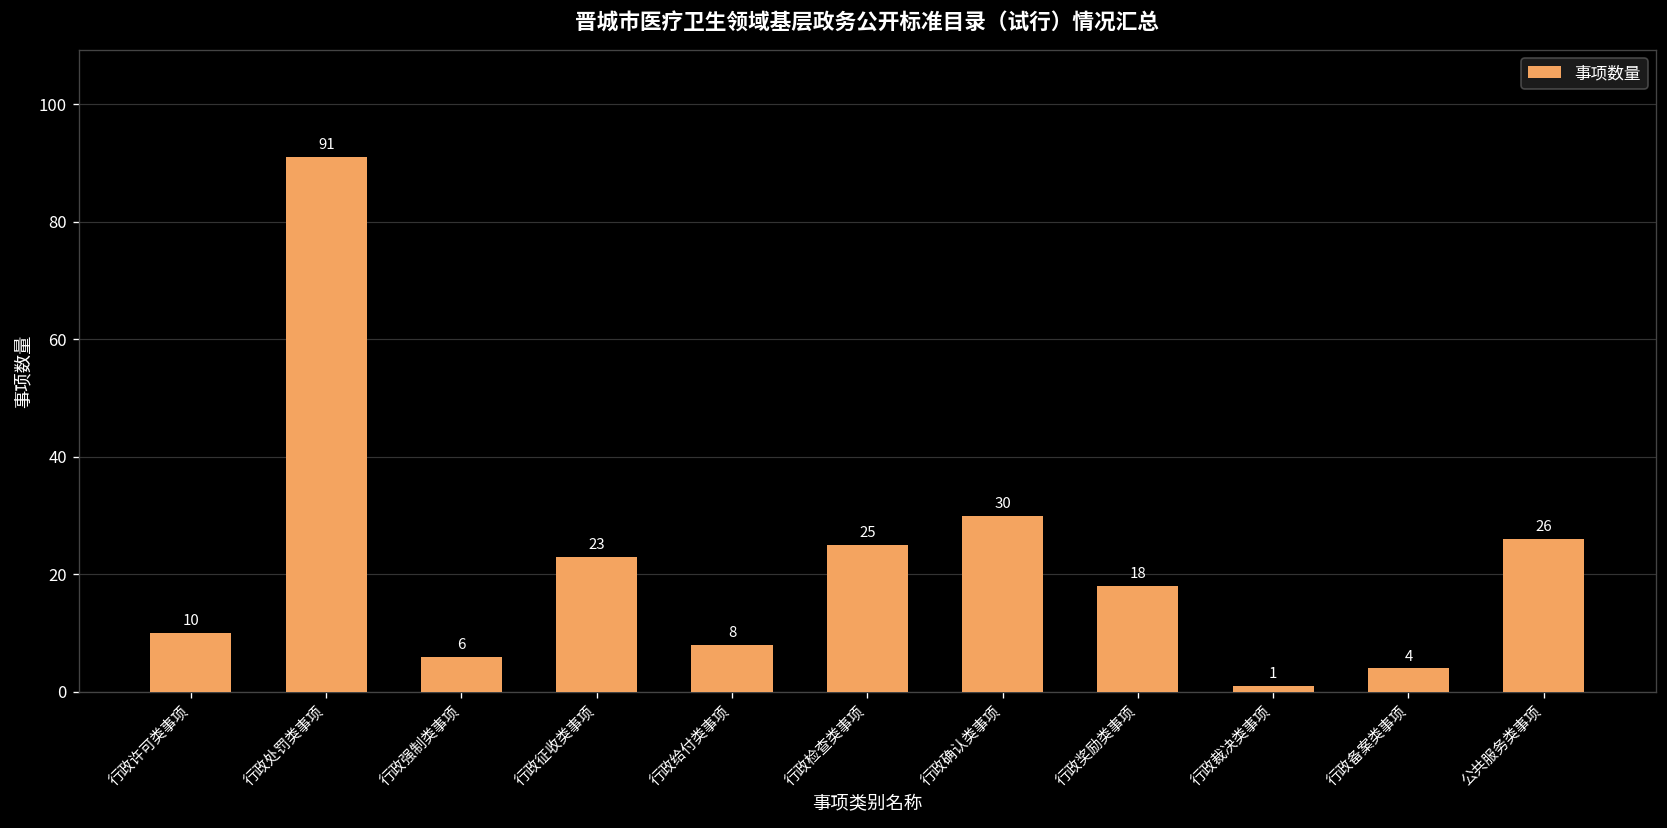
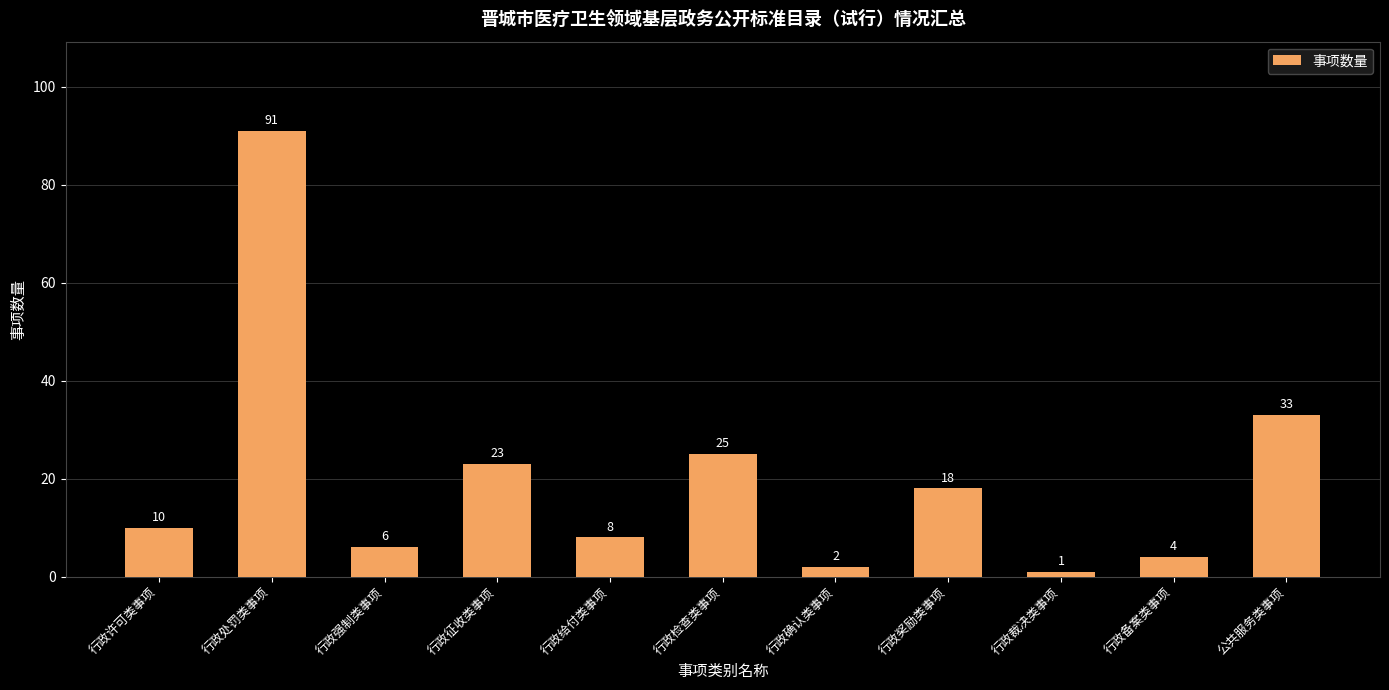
  {
    "行政许可类事项": 10,
    "行政处罚类事项": 91,
    "行政强制类事项": 6,
    "行政征收类事项": 23,
    "行政给付类事项": 8,
    "行政检查类事项": 25,
-   "行政确认类事项": 30,
+   "行政确认类事项": 2,
    "行政奖励类事项": 18,
    "行政裁决类事项": 1,
    "行政备案类事项": 4,
-   "公共服务类事项": 26
+   "公共服务类事项": 33
  }
